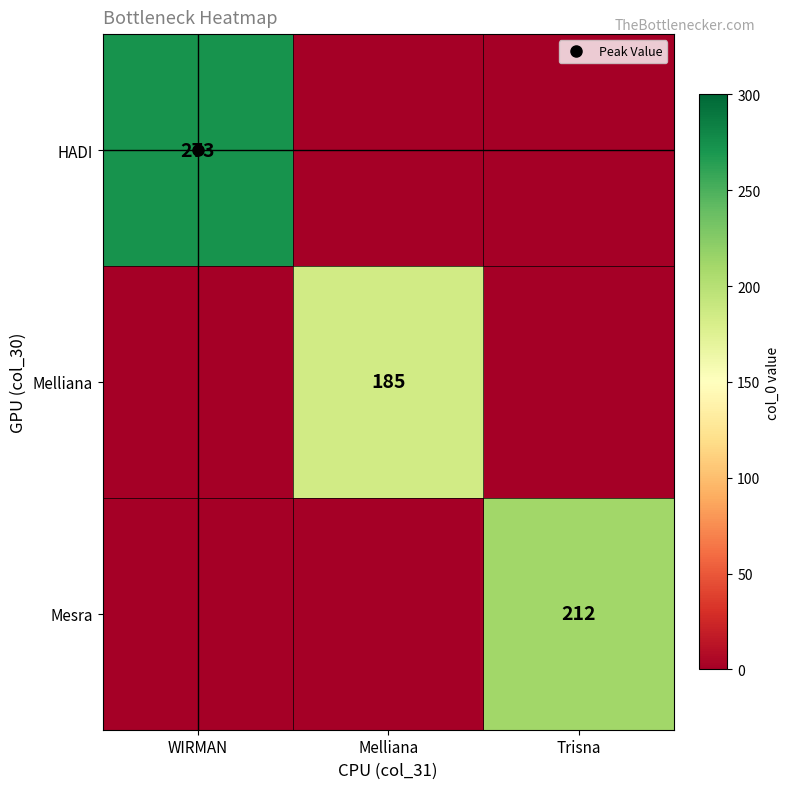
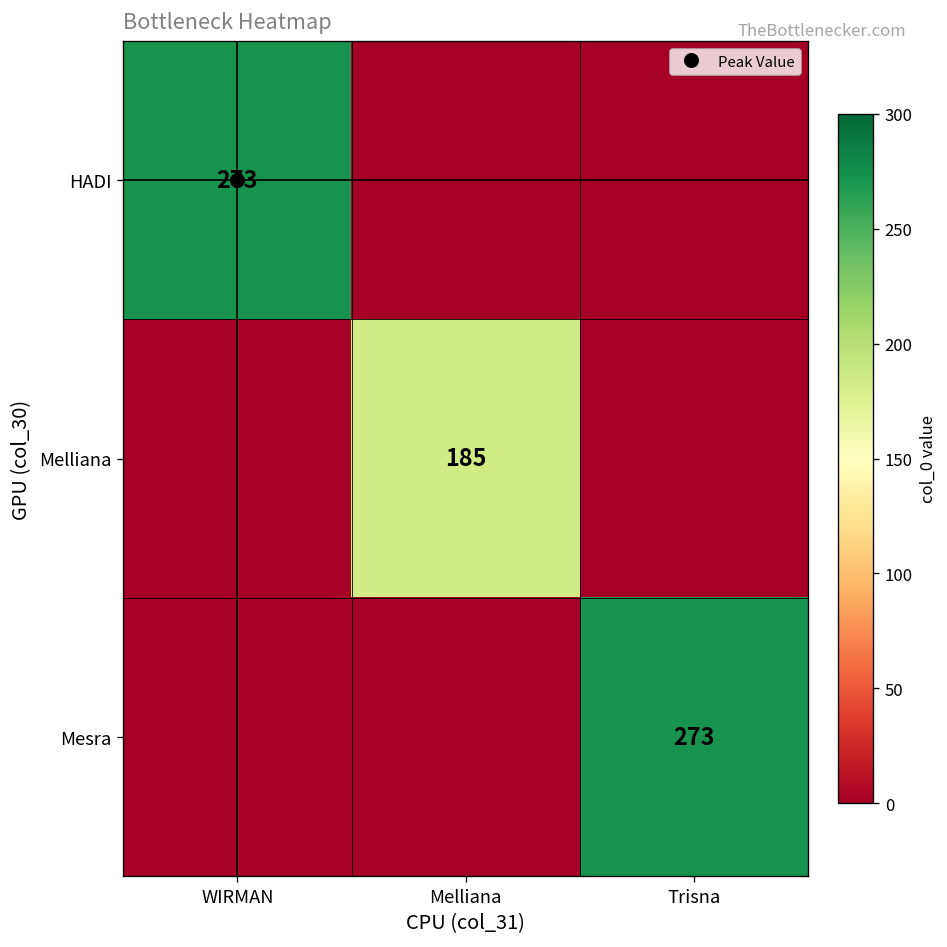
  {
    "Melliana": {
      "Melliana": 185
    },
    "Mesra": {
-     "Trisna": 212
+     "Trisna": 273
    }
  }
